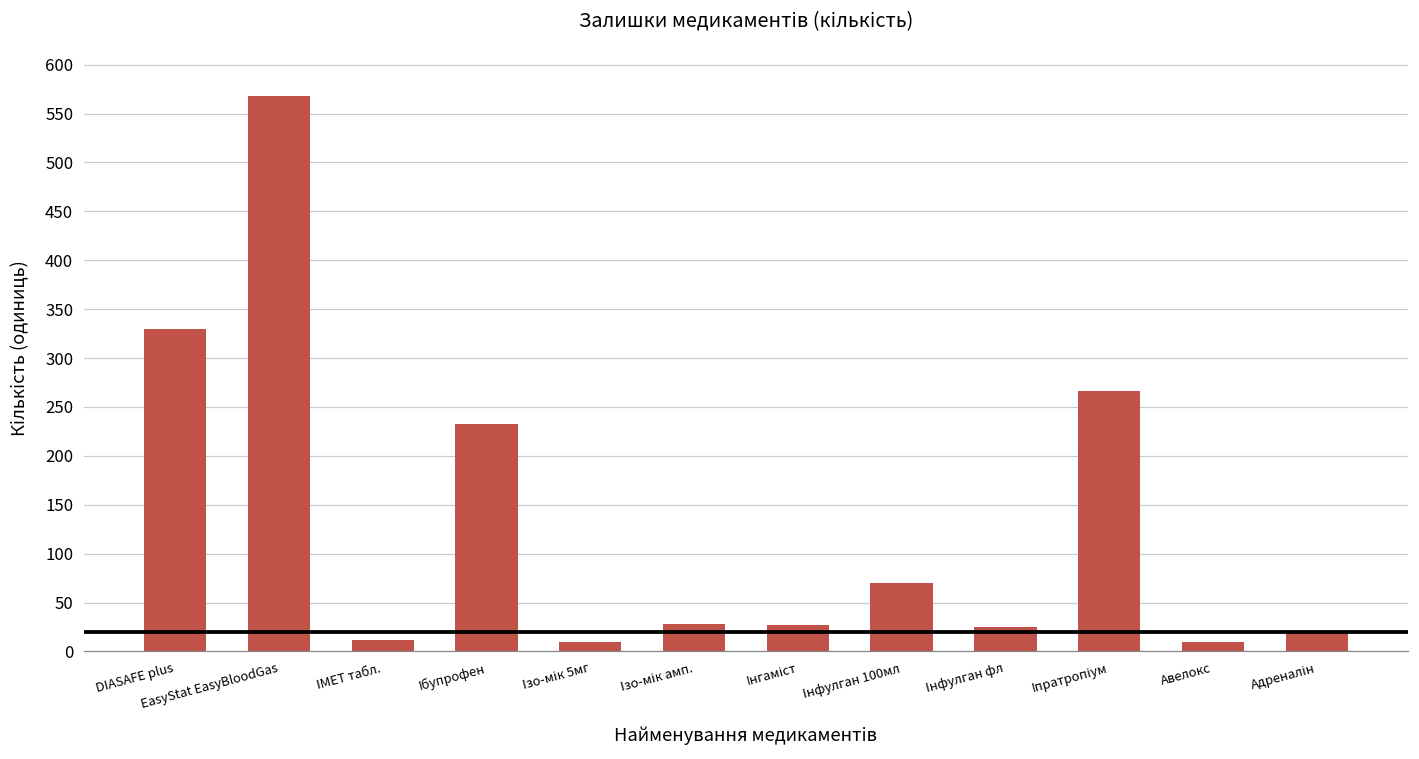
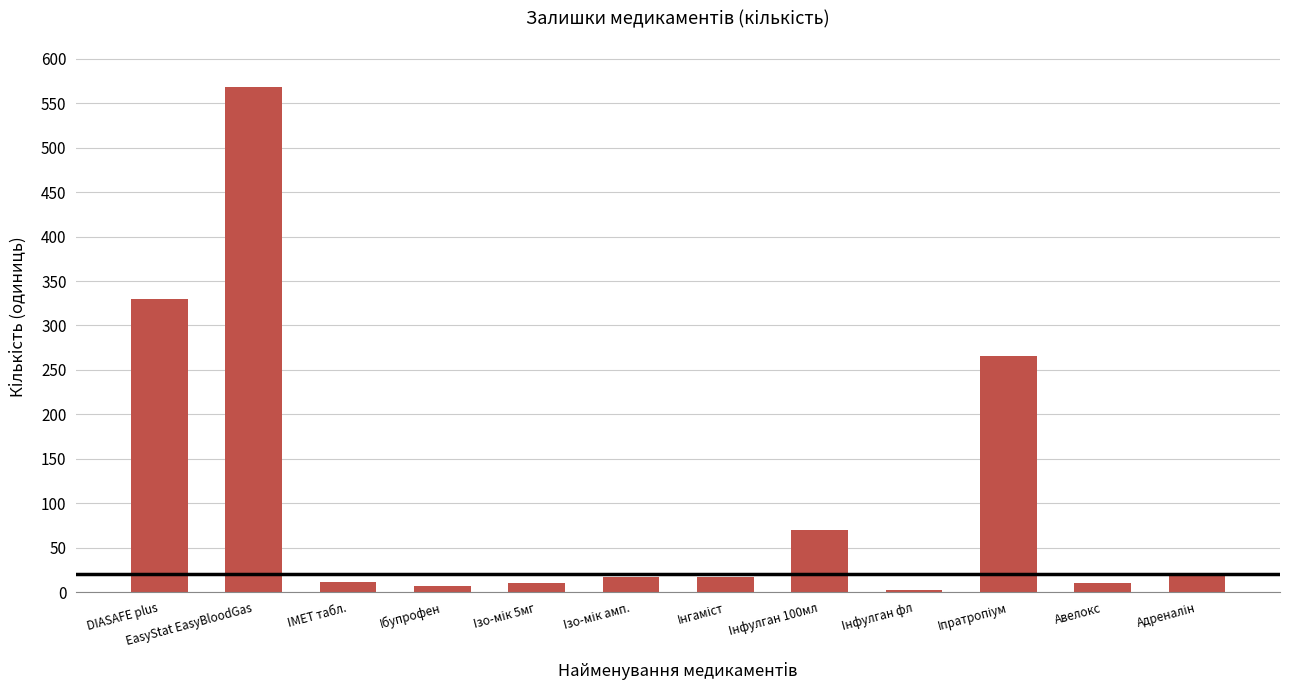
  {
    "DIASAFE plus": 330,
    "EasyStat EasyBloodGas": 570,
    "ІМЕТ табл.": 10,
-   "Ібупрофен": 230,
+   "Ібупрофен": 10,
    "Ізо-мік 5мг": 10,
-   "Ізо-мік амп.": 30,
-   "Інгаміст": 30,
+   "Ізо-мік амп.": 20,
+   "Інгаміст": 20,
    "Інфулган 100мл": 70,
-   "Інфулган фл": 30,
+   "Інфулган фл": 0,
    "Іпратропіум": 270,
    "Авелокс": 10,
    "Адреналін": 20
  }
